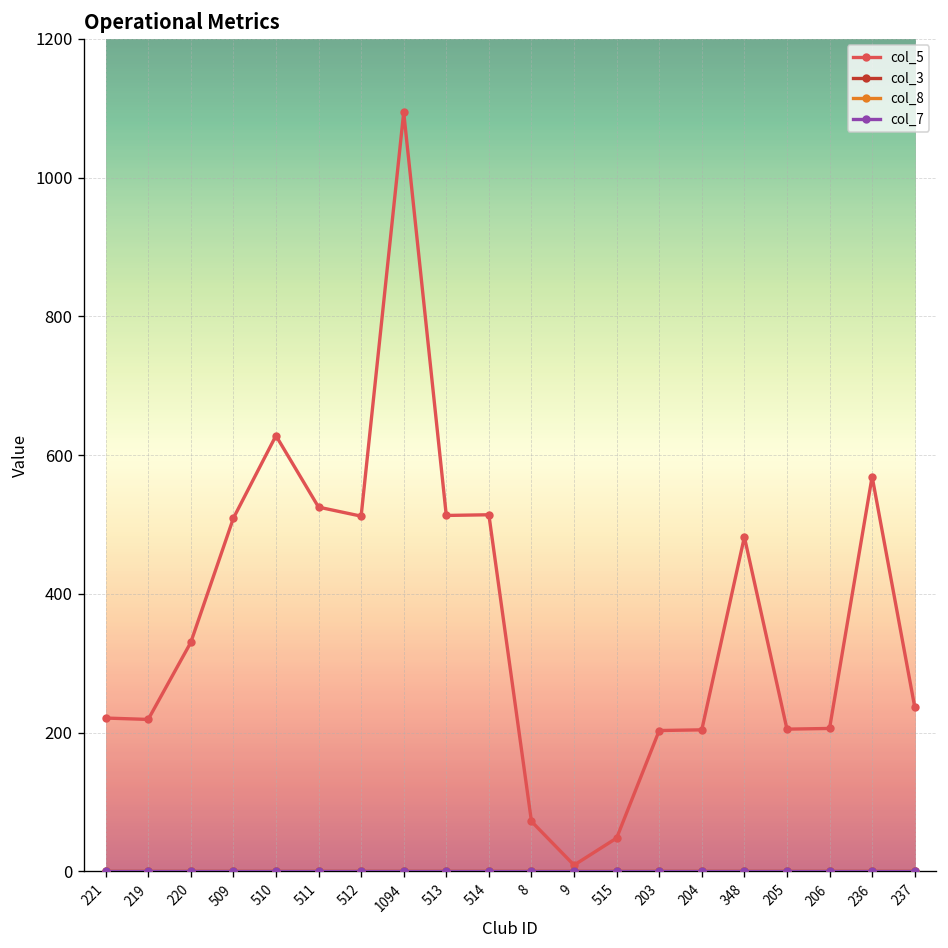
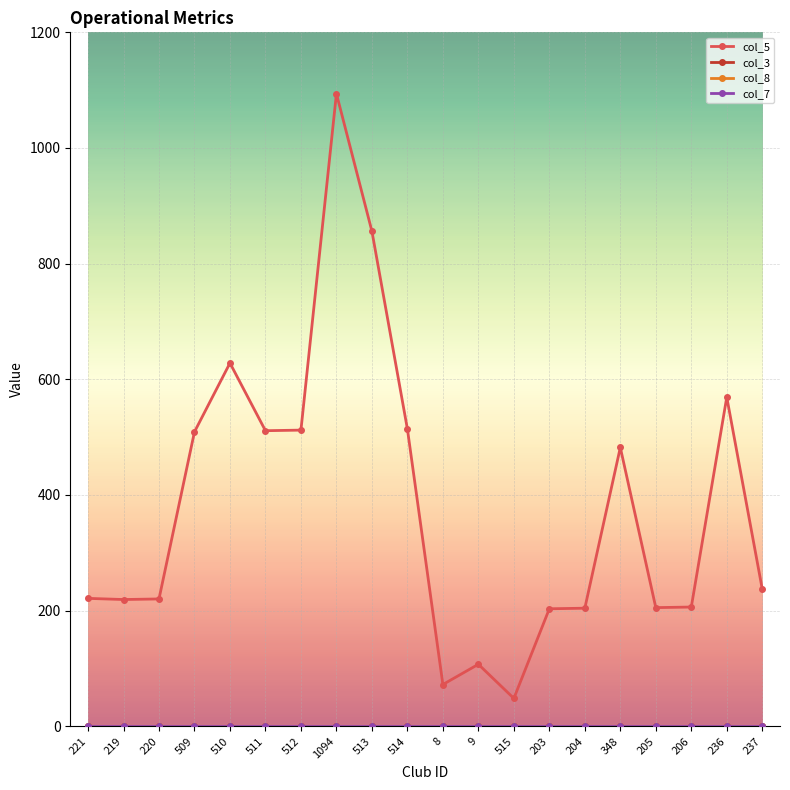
  {
    "col_5": {
      "221": 220,
      "219": 220,
-     "220": 330,
+     "220": 220,
      "509": 510,
      "510": 630,
-     "511": 530,
+     "511": 510,
      "512": 510,
      "1094": 1090,
-     "513": 510,
+     "513": 860,
      "514": 510,
      "8": 70,
-     "9": 10,
+     "9": 110,
      "515": 50,
      "203": 200,
      "204": 200,
      "348": 480,
      "205": 210,
      "206": 210,
      "236": 570,
      "237": 240
    },
    "col_7": {
      "221": 0,
      "219": 0,
      "220": 0,
      "509": 0,
      "510": 0,
      "511": 0,
      "512": 0,
      "1094": 0,
      "513": 0,
      "514": 0,
      "8": 0,
      "9": 0,
      "515": 0,
      "203": 0,
      "204": 0,
      "348": 0,
      "205": 0,
      "206": 0,
      "236": 0,
      "237": 0
    }
  }
